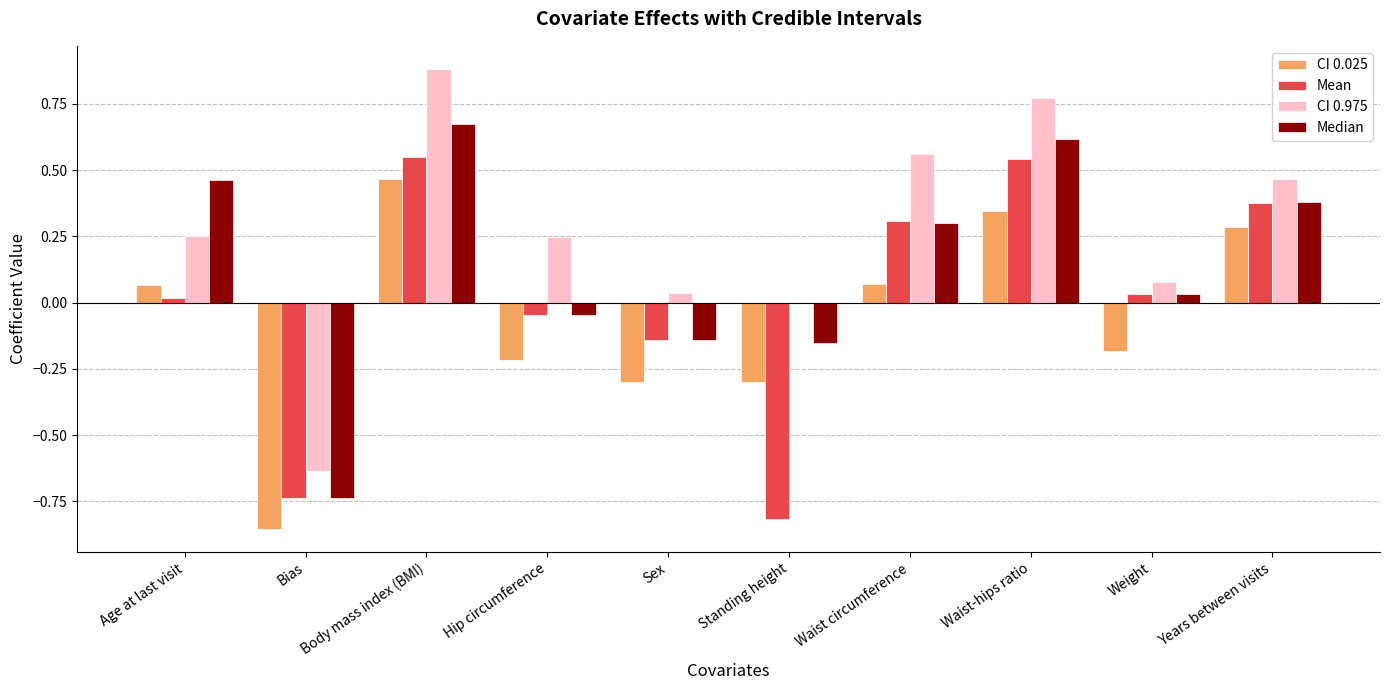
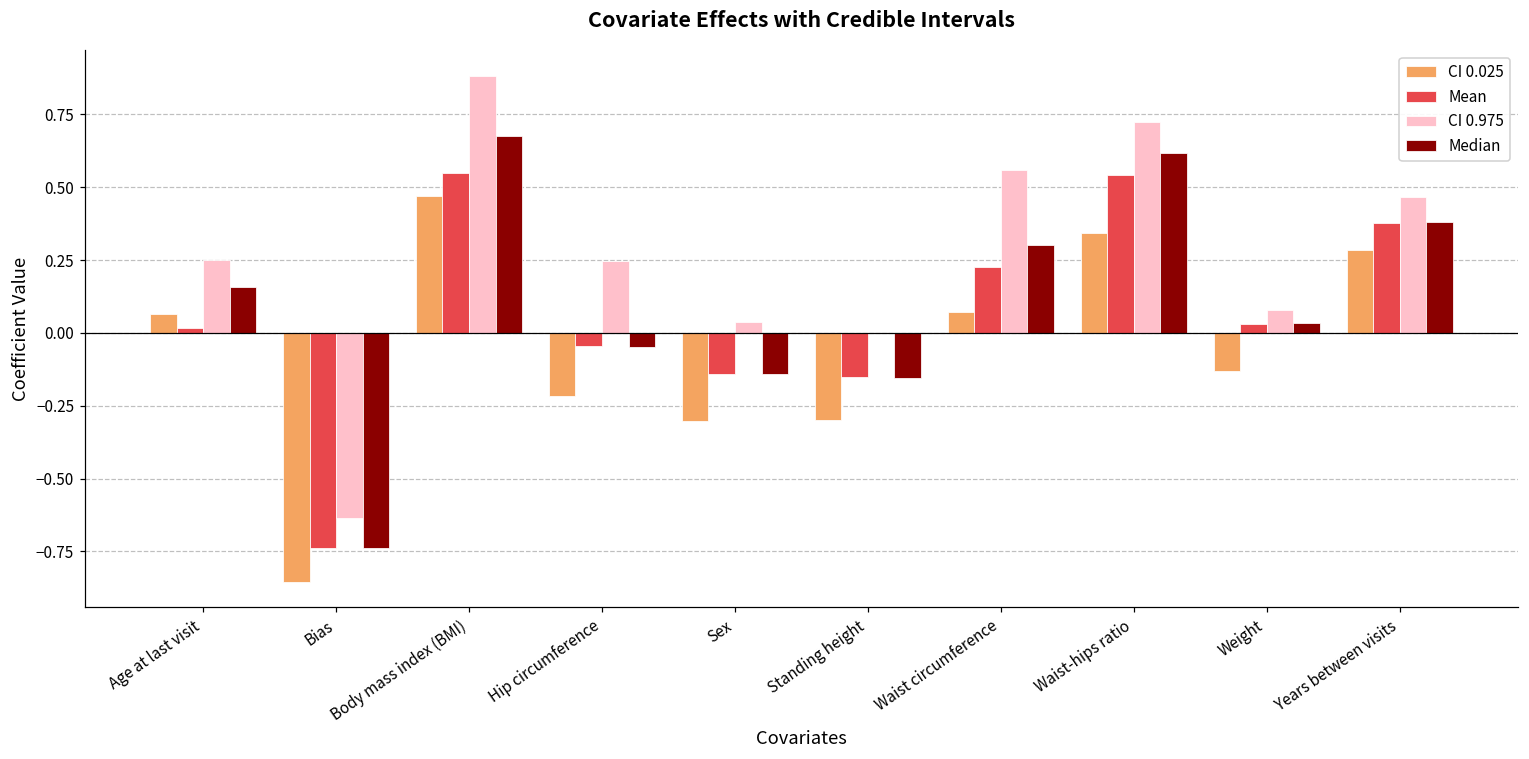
  {
    "CI 0.025": {
      "Age at last visit": 0.06,
      "Bias": -0.85,
      "Body mass index (BMI)": 0.47,
      "Hip circumference": -0.22,
      "Sex": -0.30,
      "Standing height": -0.30,
      "Waist circumference": 0.07,
      "Waist-hips ratio": 0.34,
-     "Weight": -0.18,
+     "Weight": -0.13,
      "Years between visits": 0.29
    },
    "Mean": {
      "Age at last visit": 0.02,
      "Bias": -0.74,
      "Body mass index (BMI)": 0.55,
      "Hip circumference": -0.05,
      "Sex": -0.14,
-     "Standing height": -0.82,
-     "Waist circumference": 0.31,
+     "Standing height": -0.15,
+     "Waist circumference": 0.23,
      "Waist-hips ratio": 0.54,
      "Weight": 0.03,
      "Years between visits": 0.38
    },
    "CI 0.975": {
      "Age at last visit": 0.25,
      "Bias": -0.64,
      "Body mass index (BMI)": 0.88,
      "Hip circumference": 0.25,
      "Sex": 0.04,
      "Waist circumference": 0.56,
-     "Waist-hips ratio": 0.77,
+     "Waist-hips ratio": 0.72,
      "Weight": 0.08,
      "Years between visits": 0.47
    },
    "Median": {
-     "Age at last visit": 0.46,
+     "Age at last visit": 0.16,
      "Bias": -0.74,
      "Body mass index (BMI)": 0.68,
      "Hip circumference": -0.05,
      "Sex": -0.14,
      "Standing height": -0.15,
      "Waist circumference": 0.30,
      "Waist-hips ratio": 0.62,
      "Weight": 0.03,
      "Years between visits": 0.38
    }
  }
